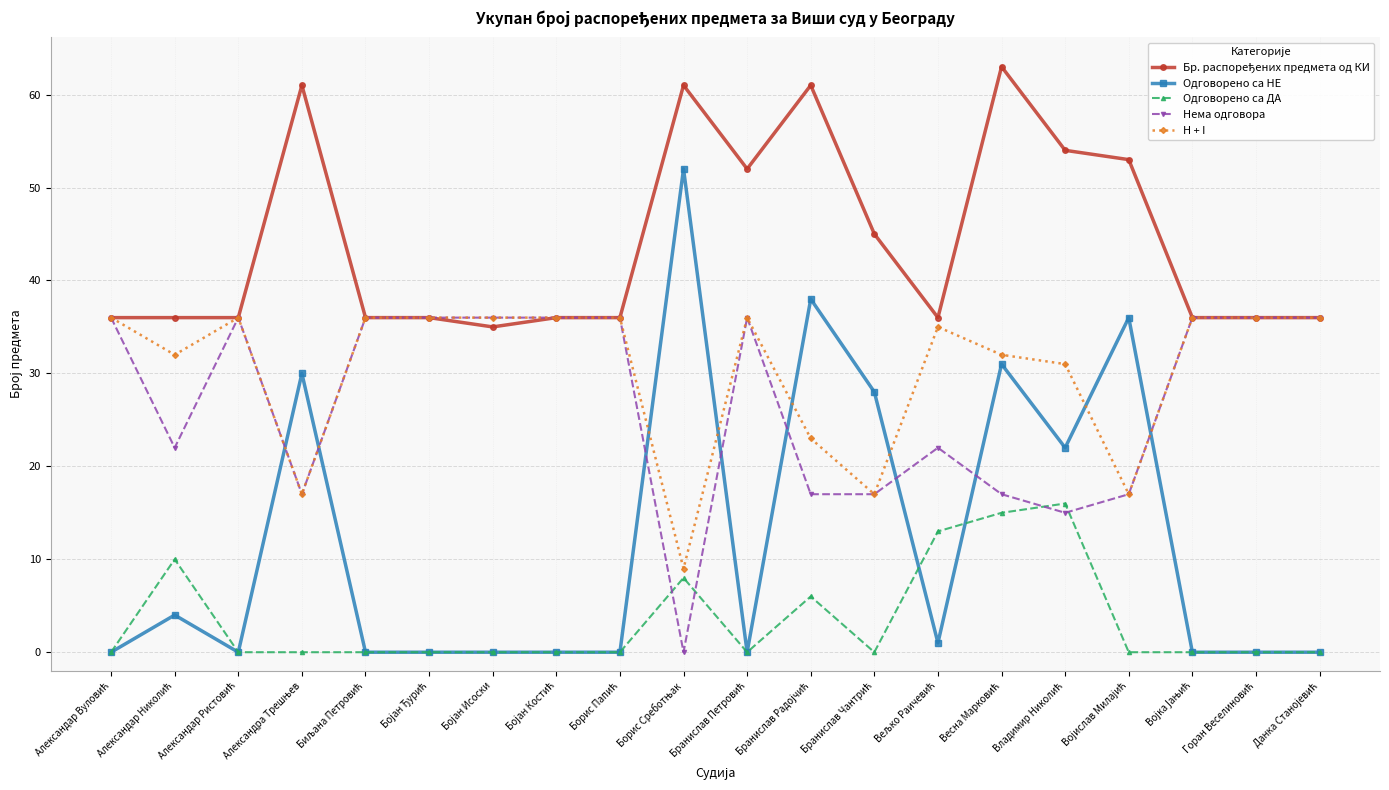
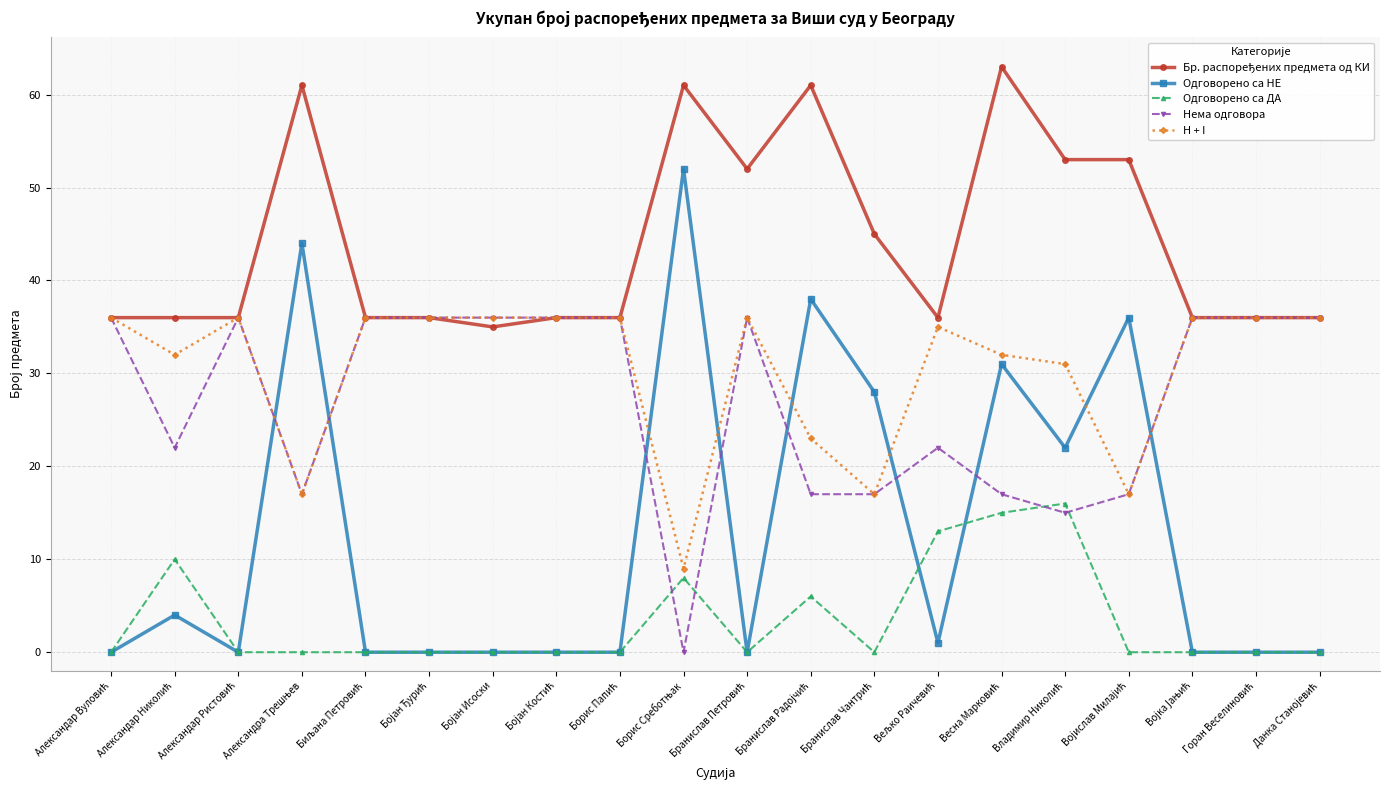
  {
    "Бр. распоређених предмета од КИ": {
      "Александар Николић": 36,
      "Александра Трешњев": 61,
      "Бојан Исоски": 35,
      "Борис Среботњак": 61,
      "Бранислав Петровић": 52,
      "Бранислав Радојчић": 61,
      "Бранислав Чантрић": 45,
      "Вељко Раичевић": 36,
      "Весна Марковић": 63,
-     "Владимир Николић": 54,
+     "Владимир Николић": 53,
      "Војислав Милајић": 53
    },
    "Одговорено са НЕ": {
      "Александар Николић": 4,
-     "Александра Трешњев": 30,
+     "Александра Трешњев": 44,
      "Борис Среботњак": 52,
      "Бранислав Радојчић": 38,
      "Бранислав Чантрић": 28,
      "Вељко Раичевић": 1,
      "Весна Марковић": 31,
      "Владимир Николић": 22,
      "Војислав Милајић": 36
    },
    "Одговорено са ДА": {
      "Александар Николић": 10,
      "Александра Трешњев": 0,
      "Борис Среботњак": 8,
      "Бранислав Радојчић": 6,
      "Бранислав Чантрић": 0,
      "Вељко Раичевић": 13,
      "Весна Марковић": 15,
      "Владимир Николић": 16,
      "Војислав Милајић": 0
    },
    "Нема одговора": {
      "Александар Николић": 22,
      "Борис Среботњак": 0,
      "Бранислав Радојчић": 17,
      "Вељко Раичевић": 22,
      "Весна Марковић": 17,
      "Владимир Николић": 15
    },
    "H + I": {
      "Александар Николић": 32,
      "Борис Среботњак": 9,
      "Бранислав Радојчић": 23,
      "Вељко Раичевић": 35,
      "Весна Марковић": 32,
      "Владимир Николић": 31
    }
  }
